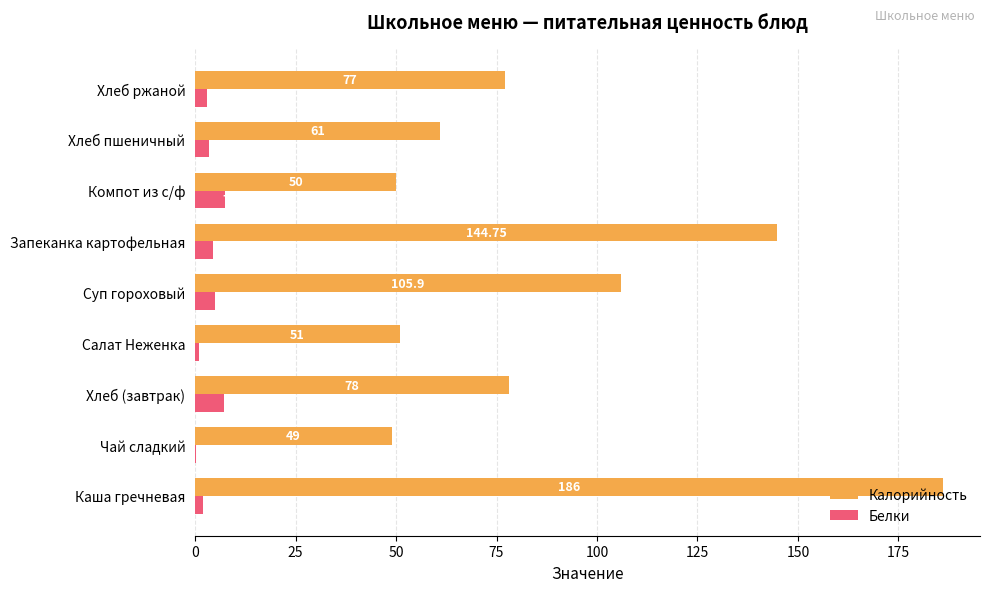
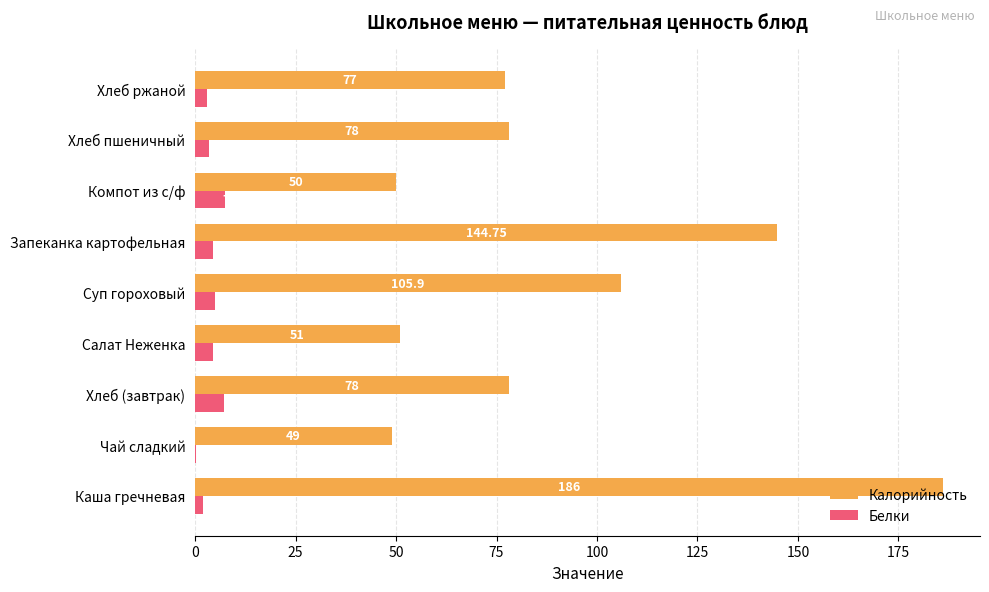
  {
    "Калорийность": {
      "Хлеб ржаной": 77,
-     "Хлеб пшеничный": 61,
+     "Хлеб пшеничный": 78,
      "Компот из с/ф": 50,
      "Запеканка картофельная": 144.75,
      "Суп гороховый": 105.9,
      "Салат Неженка": 51,
      "Хлеб (завтрак)": 78,
      "Чай сладкий": 49,
      "Каша гречневая": 186
    },
    "Белки": {
      "Хлеб ржаной": 3,
      "Хлеб пшеничный": 3,
      "Компот из с/ф": 7,
      "Запеканка картофельная": 4,
      "Суп гороховый": 5,
-     "Салат Неженка": 1,
+     "Салат Неженка": 4,
      "Хлеб (завтрак)": 7,
      "Каша гречневая": 2
    }
  }
